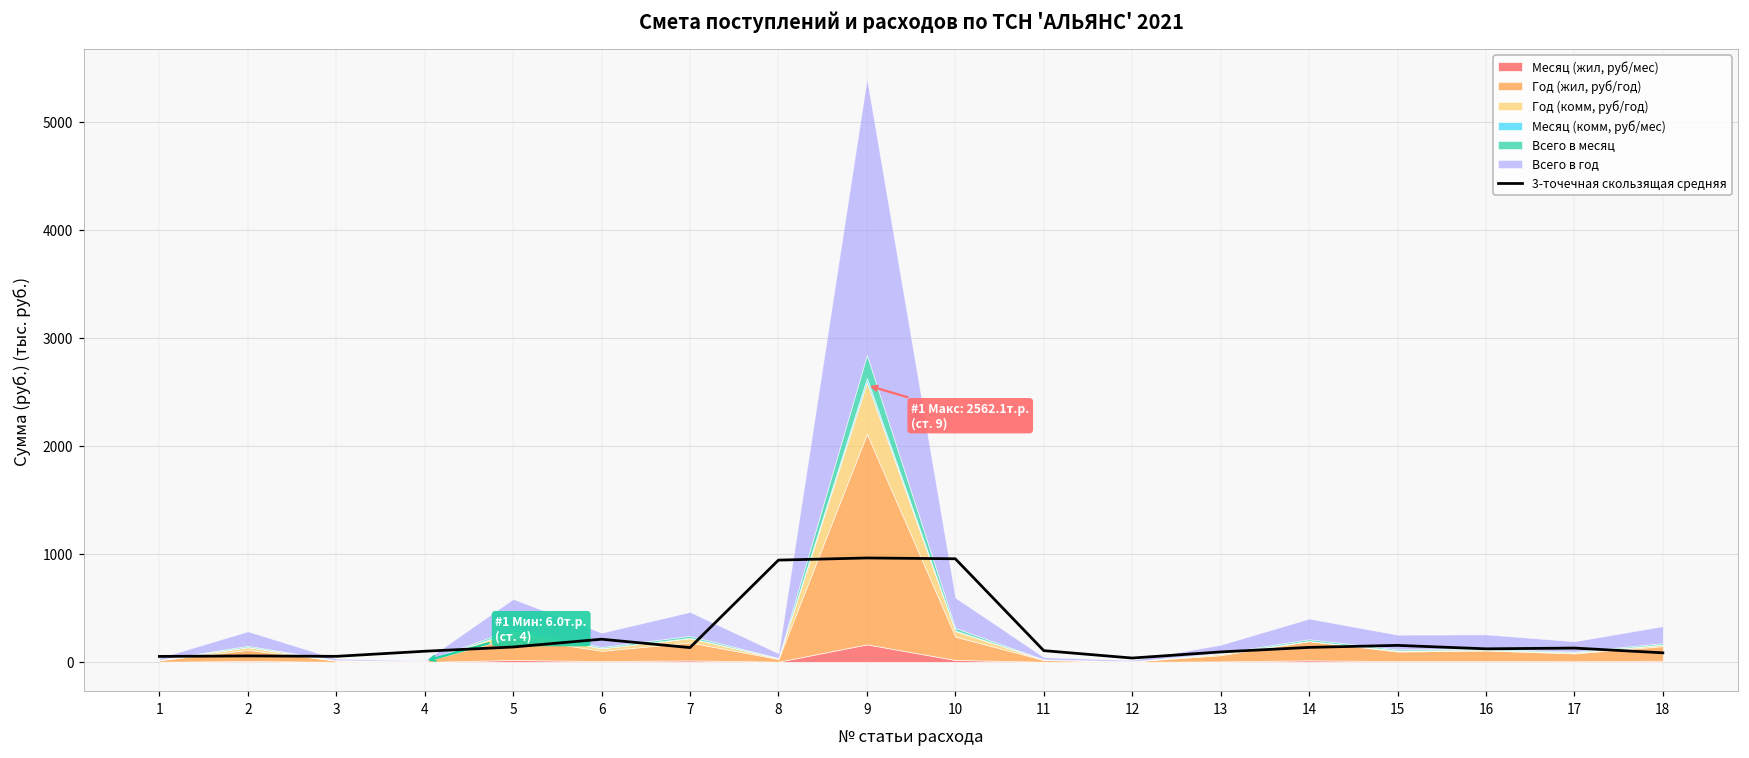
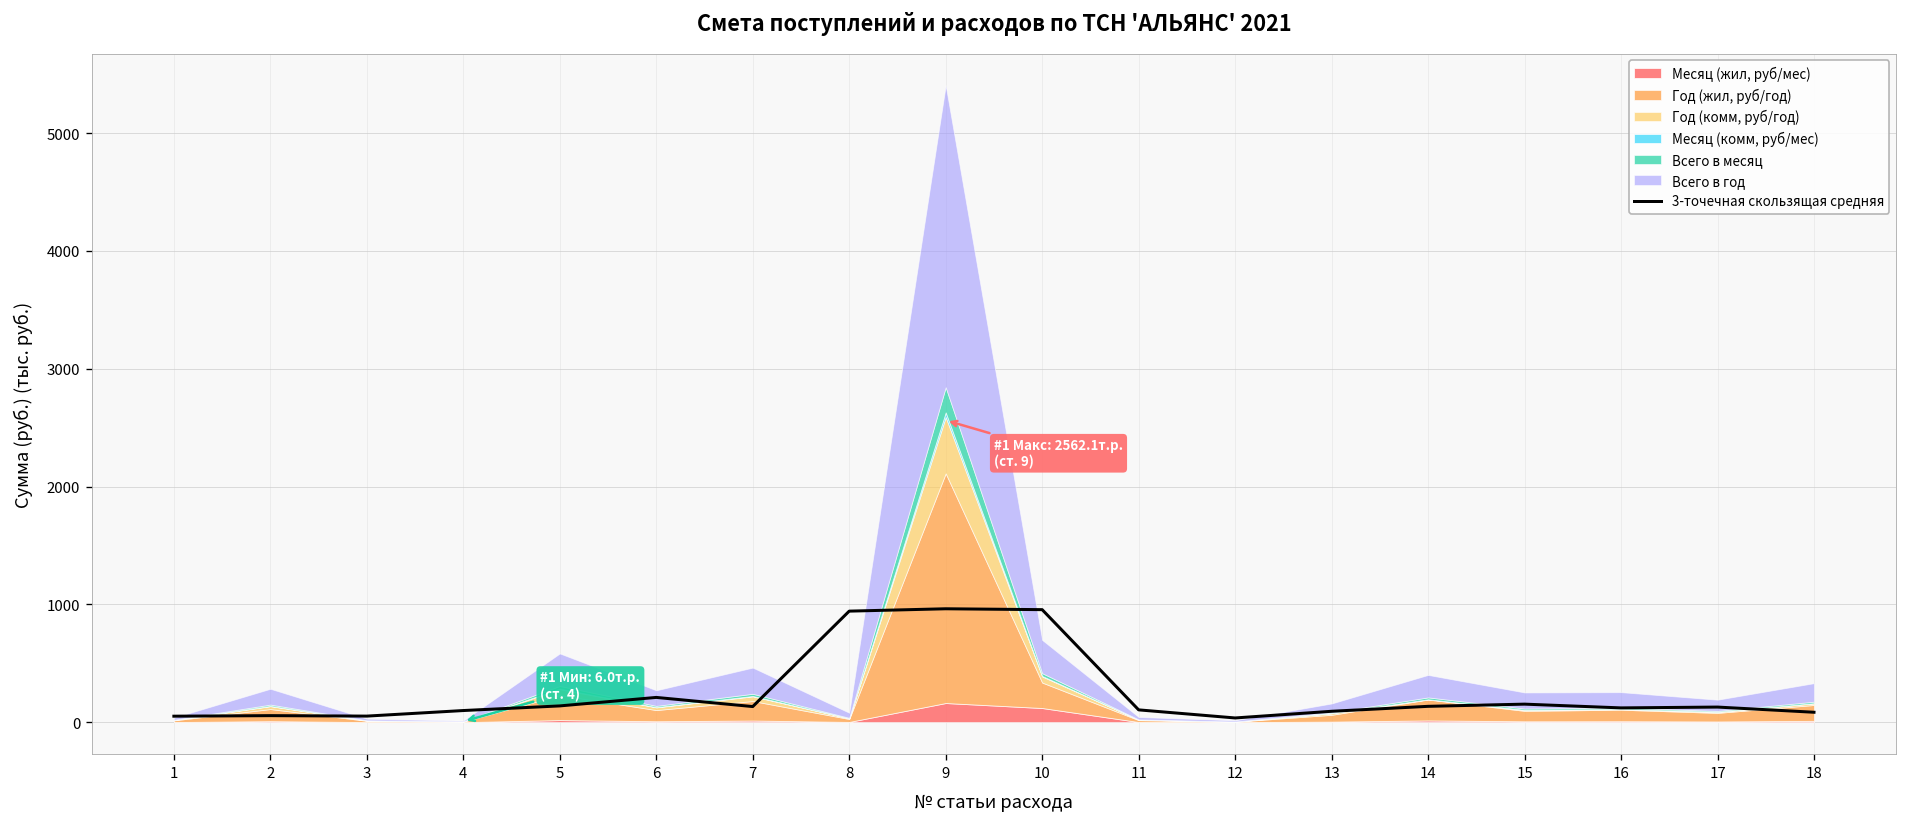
  {
    "3-точечная скользящая средняя": {
      "2": 100,
      "4": 100,
      "6": 200,
      "7": 100,
      "8": 900,
      "9": 1000,
      "10": 1000,
      "11": 100,
      "14": 100,
      "15": 200,
      "17": 100,
      "18": 100
    },
    "Месяц (жил, руб/мес)": {
      "9": 200,
-     "10": 0
+     "10": 100
    },
    "Месяц (комм, руб/мес)": {
      "9": 0
    },
    "Всего в месяц": {
      "9": 200
    },
    "Всего в год": {
      "2": 100,
      "5": 300,
      "6": 100,
      "7": 200,
      "8": 0,
      "9": 2600,
      "10": 300,
      "13": 100,
      "14": 200,
      "15": 100,
      "16": 100,
      "17": 100,
      "18": 200
    }
  }
